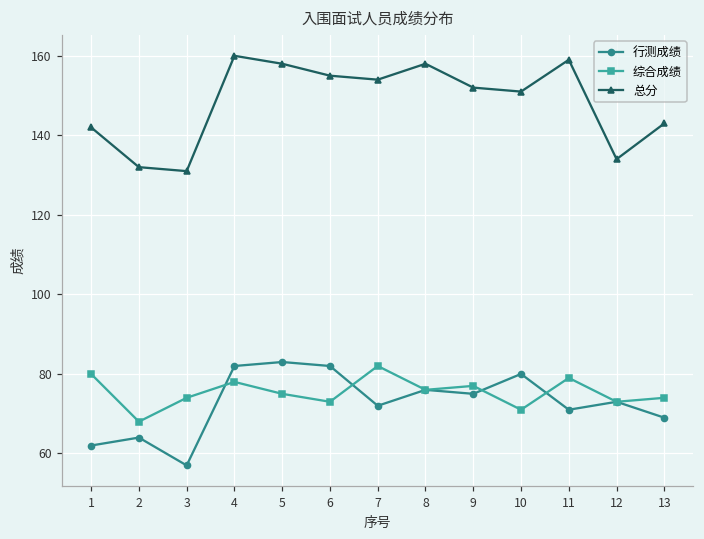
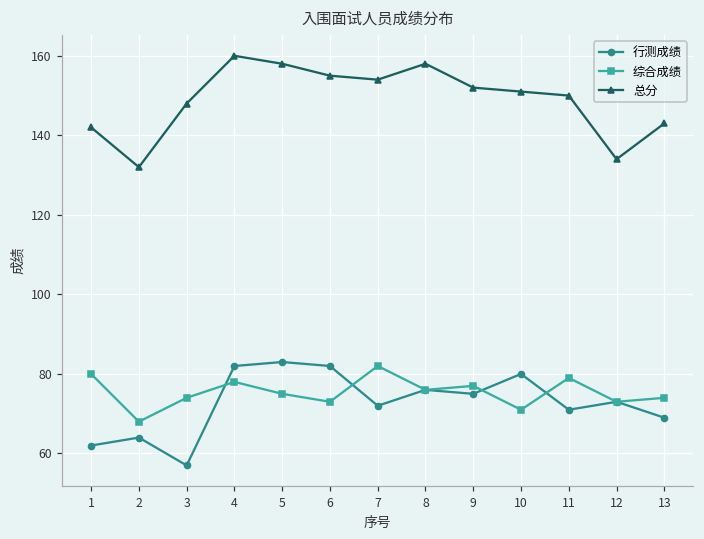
  {
    "总分": {
      "1": 142,
      "2": 132,
-     "3": 131,
+     "3": 148,
      "4": 160,
      "5": 158,
      "6": 155,
      "7": 154,
      "8": 158,
      "9": 152,
      "10": 151,
-     "11": 159,
+     "11": 150,
      "12": 134,
      "13": 143
    }
  }
